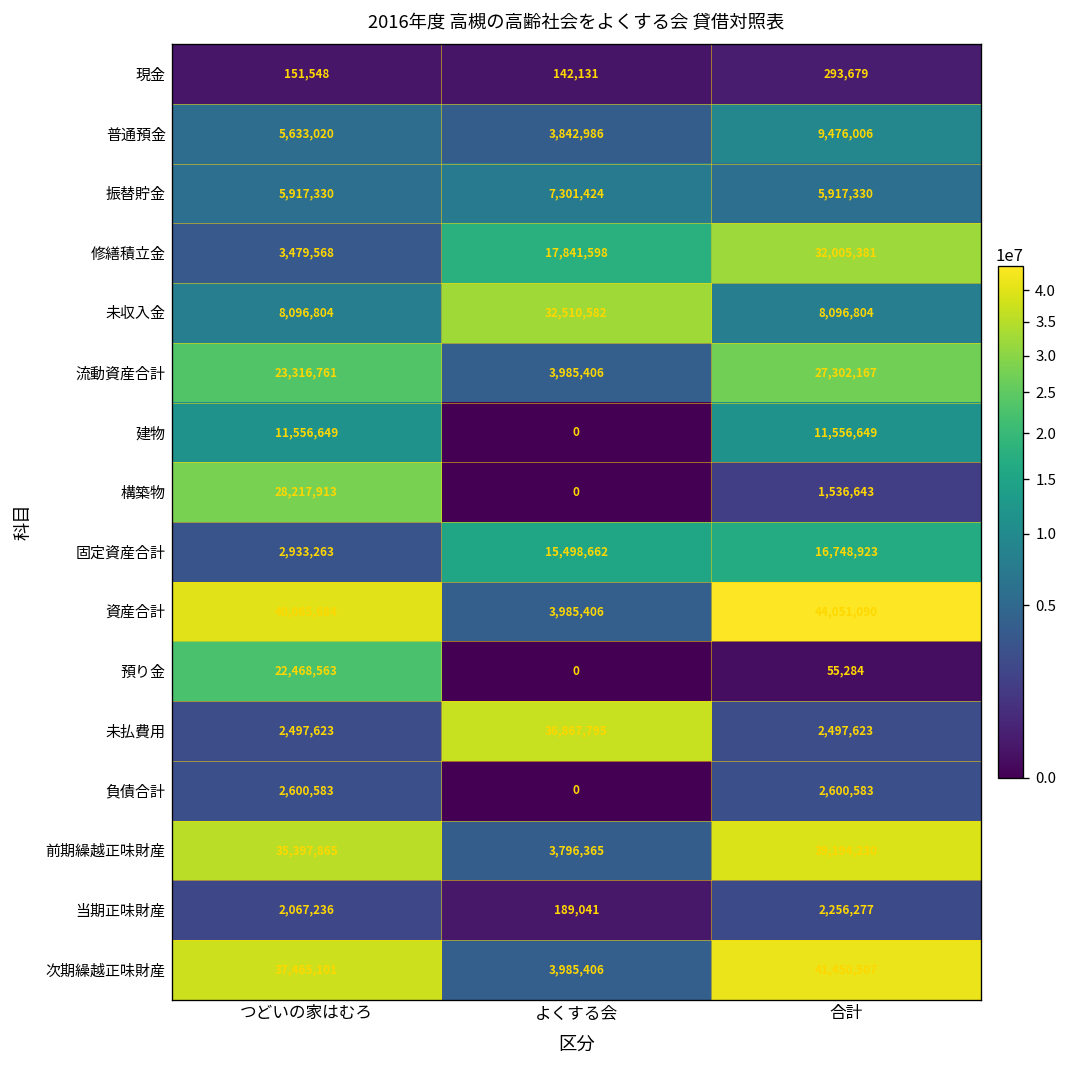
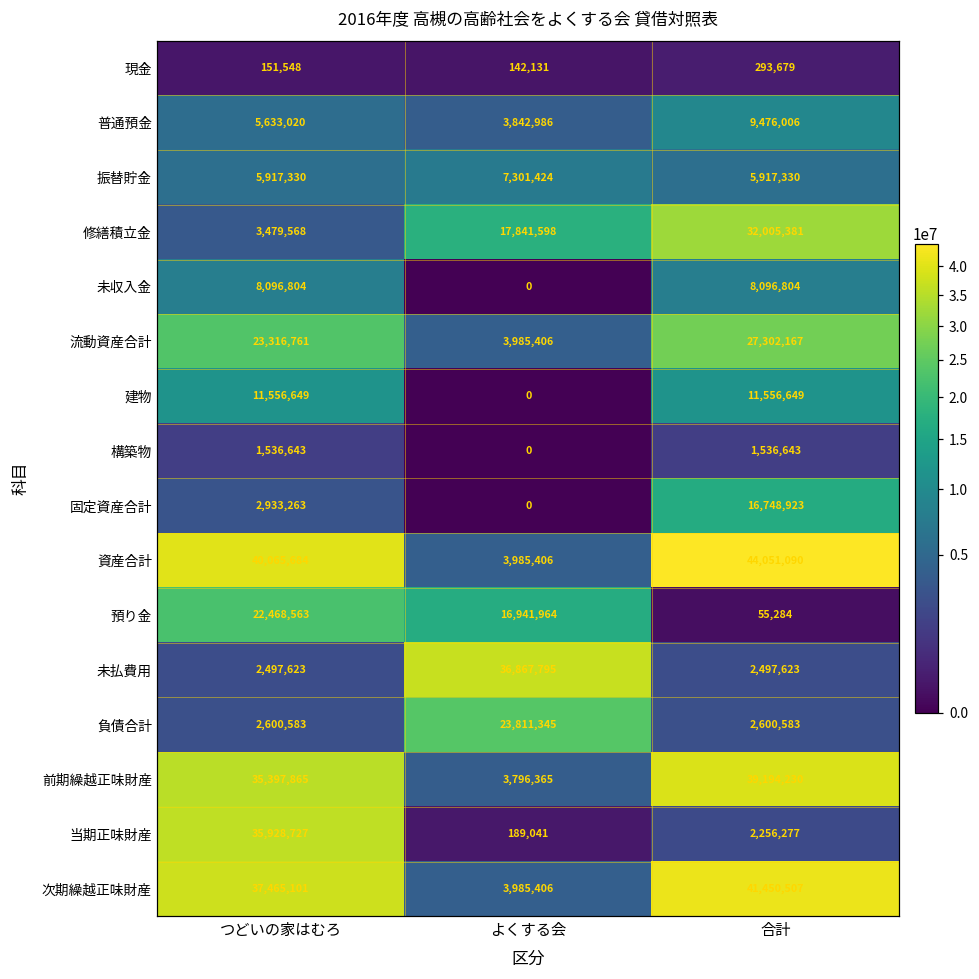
  {
    "現金": {
      "つどいの家はむろ": "151,548",
      "よくする会": "142,131",
      "合計": "293,679"
    },
    "普通預金": {
      "つどいの家はむろ": "5,633,020",
      "よくする会": "3,842,986",
      "合計": "9,476,006"
    },
    "振替貯金": {
      "つどいの家はむろ": "5,917,330",
      "よくする会": "7,301,424",
      "合計": "5,917,330"
    },
    "修繕積立金": {
      "つどいの家はむろ": "3,479,568",
      "よくする会": "17,841,598",
      "合計": "32,005,381"
    },
    "未収入金": {
      "つどいの家はむろ": "8,096,804",
-     "よくする会": "32,510,582",
+     "よくする会": "0",
      "合計": "8,096,804"
    },
    "流動資産合計": {
      "つどいの家はむろ": "23,316,761",
      "よくする会": "3,985,406",
      "合計": "27,302,167"
    },
    "建物": {
      "つどいの家はむろ": "11,556,649",
      "よくする会": "0",
      "合計": "11,556,649"
    },
    "構築物": {
-     "つどいの家はむろ": "28,217,913",
+     "つどいの家はむろ": "1,536,643",
      "よくする会": "0",
      "合計": "1,536,643"
    },
    "固定資産合計": {
      "つどいの家はむろ": "2,933,263",
-     "よくする会": "15,498,662",
+     "よくする会": "0",
      "合計": "16,748,923"
    },
    "資産合計": {
      "よくする会": "3,985,406"
    },
    "預り金": {
      "つどいの家はむろ": "22,468,563",
-     "よくする会": "0",
+     "よくする会": "16,941,964",
      "合計": "55,284"
    },
    "未払費用": {
      "つどいの家はむろ": "2,497,623",
      "よくする会": "36,867,795",
      "合計": "2,497,623"
    },
    "負債合計": {
      "つどいの家はむろ": "2,600,583",
-     "よくする会": "0",
+     "よくする会": "23,811,345",
      "合計": "2,600,583"
    },
    "前期繰越正味財産": {
      "つどいの家はむろ": "35,397,865",
      "よくする会": "3,796,365"
    },
    "当期正味財産": {
-     "つどいの家はむろ": "2,067,236",
+     "つどいの家はむろ": "35,928,727",
      "よくする会": "189,041",
      "合計": "2,256,277"
    },
    "次期繰越正味財産": {
      "つどいの家はむろ": "37,465,101",
      "よくする会": "3,985,406"
    }
  }
